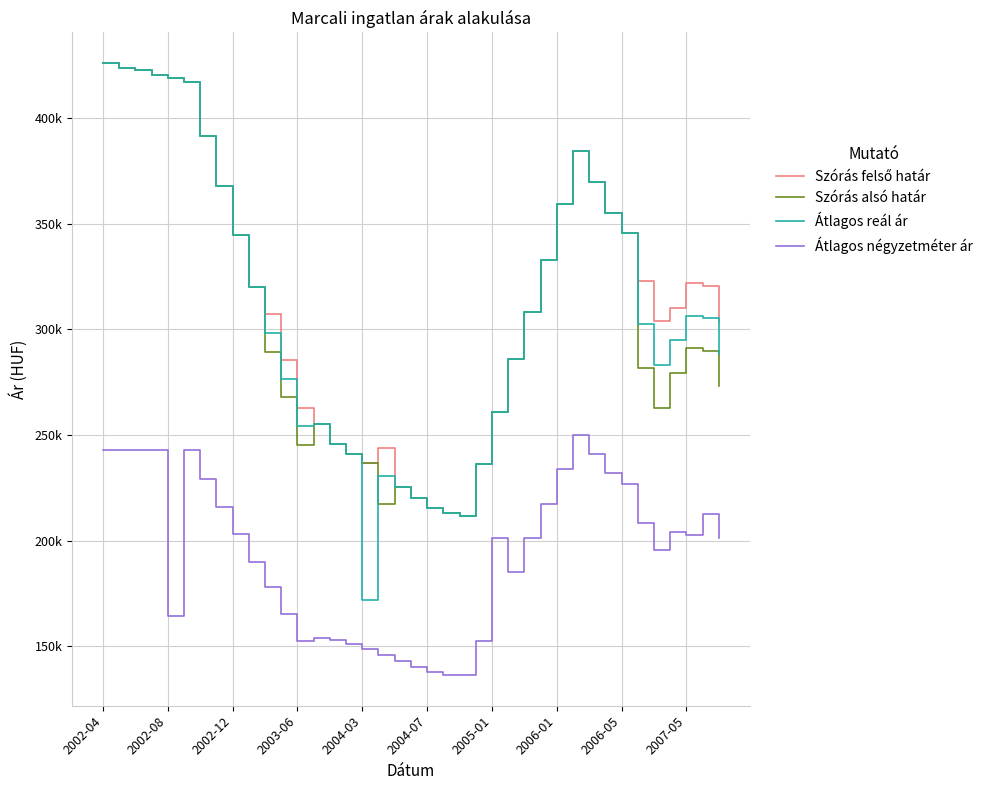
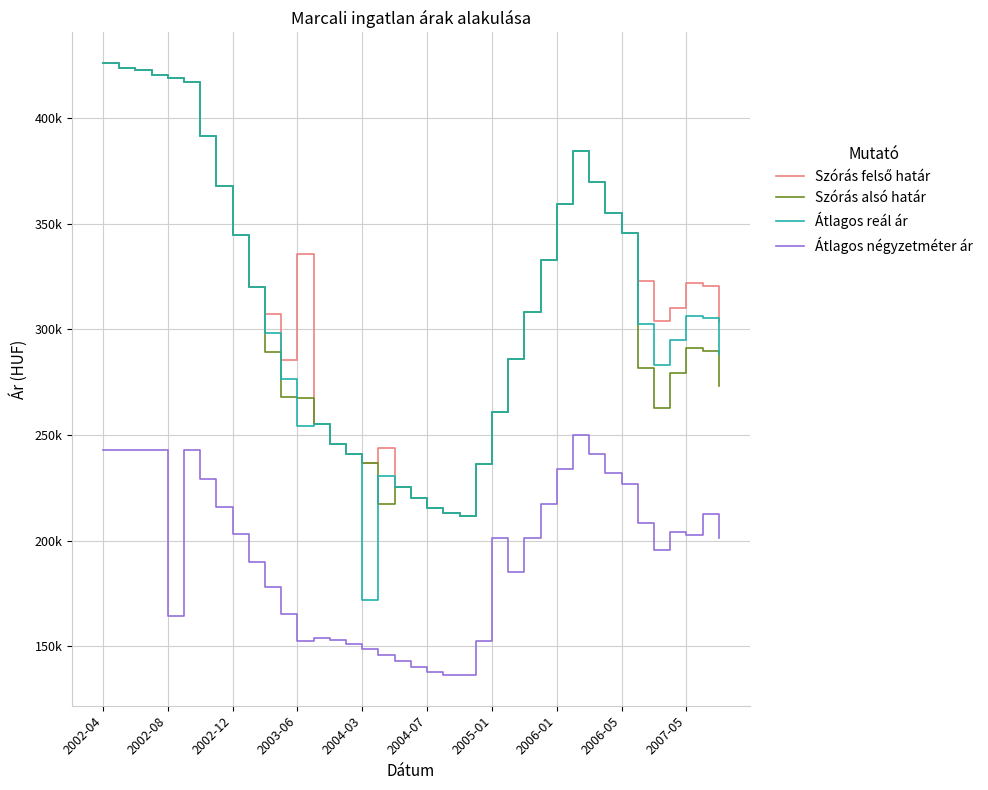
  {
    "Szórás felső határ": {
-     "2003-06": 263000,
+     "2003-06": 336000,
      "2007-05": 322000
    },
    "Szórás alsó határ": {
-     "2003-06": 245000,
+     "2003-06": 268000,
      "2007-05": 291000
    },
    "Átlagos reál ár": {
      "2003-06": 254000,
      "2004-03": 172000,
      "2007-05": 307000
    },
    "Átlagos négyzetméter ár": {
      "2002-04": 243000,
      "2002-08": 165000,
      "2002-12": 203000,
      "2003-06": 153000,
      "2004-03": 149000,
      "2004-07": 138000,
      "2005-01": 201000,
      "2006-01": 234000,
      "2006-05": 227000,
      "2007-05": 203000
    }
  }
